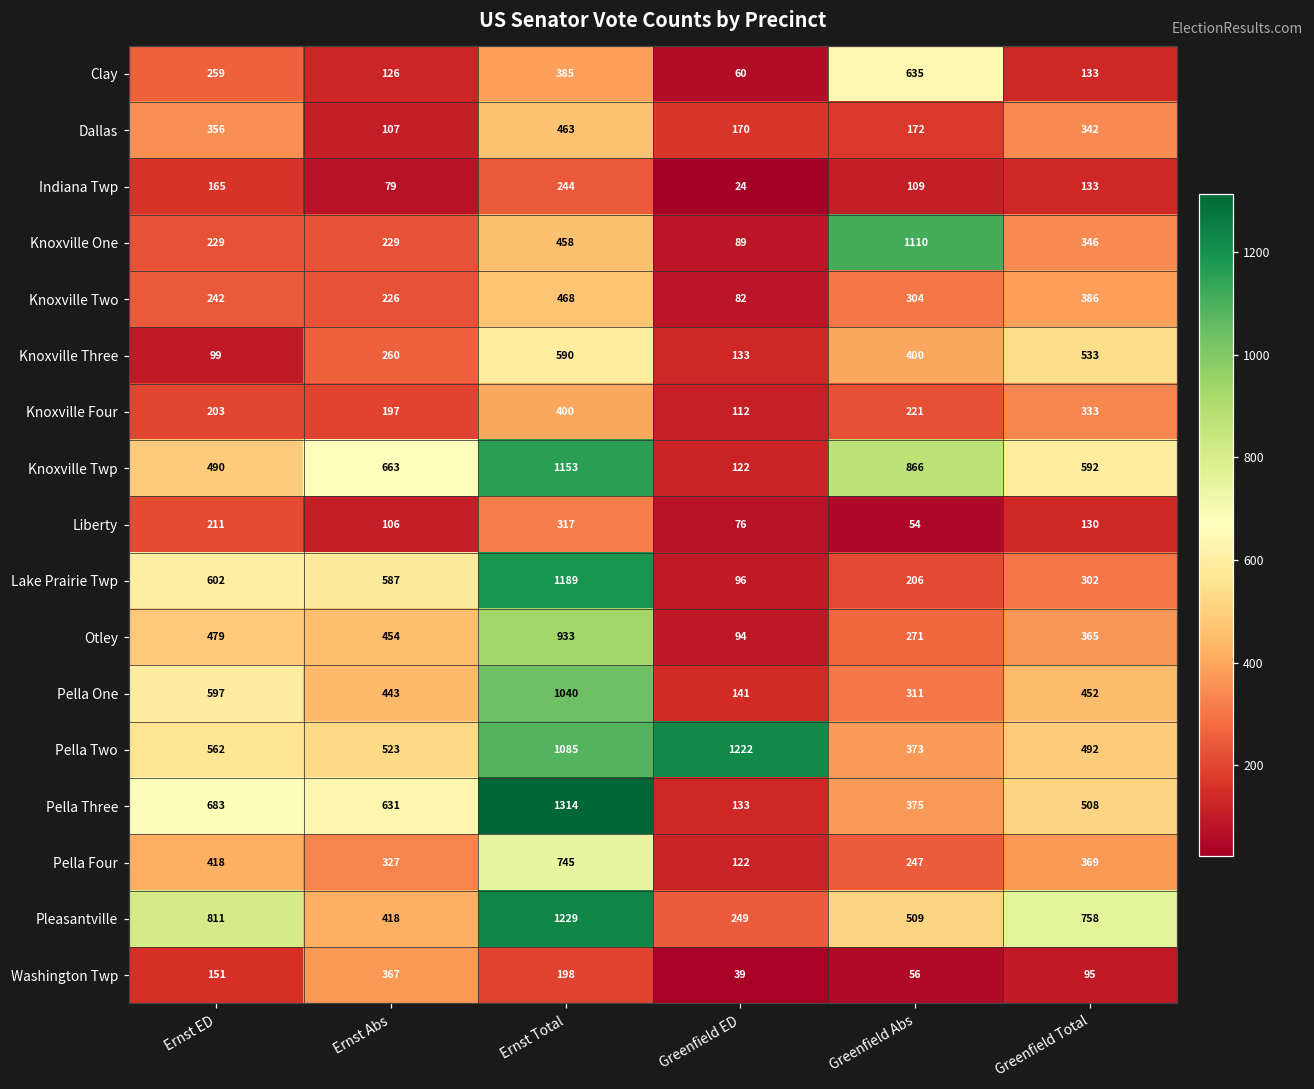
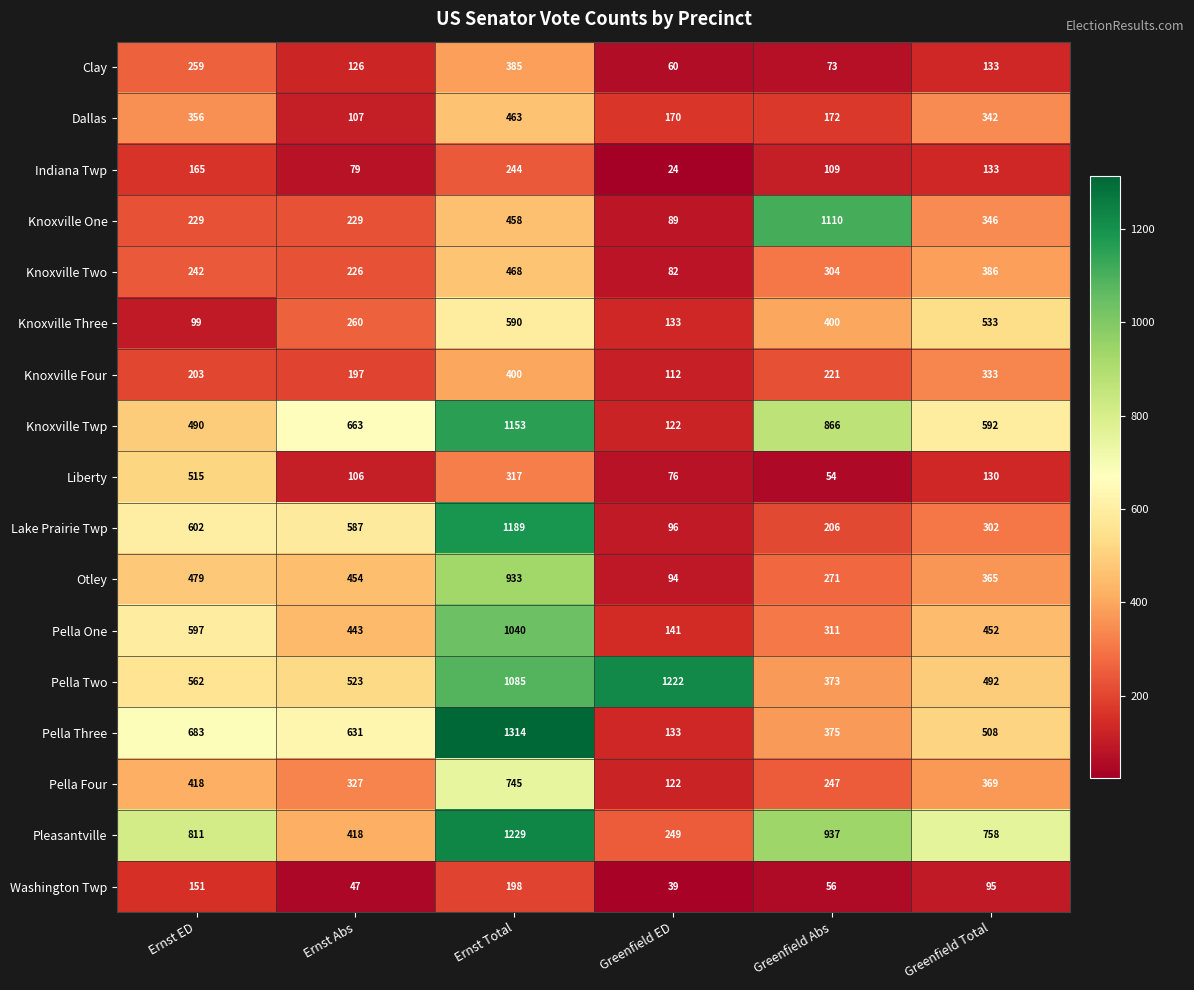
  {
    "Clay": {
      "Ernst ED": 259,
      "Ernst Abs": 126,
      "Ernst Total": 385,
      "Greenfield ED": 60,
-     "Greenfield Abs": 635,
+     "Greenfield Abs": 73,
      "Greenfield Total": 133
    },
    "Dallas": {
      "Ernst ED": 356,
      "Ernst Abs": 107,
      "Ernst Total": 463,
      "Greenfield ED": 170,
      "Greenfield Abs": 172,
      "Greenfield Total": 342
    },
    "Indiana Twp": {
      "Ernst ED": 165,
      "Ernst Abs": 79,
      "Ernst Total": 244,
      "Greenfield ED": 24,
      "Greenfield Abs": 109,
      "Greenfield Total": 133
    },
    "Knoxville One": {
      "Ernst ED": 229,
      "Ernst Abs": 229,
      "Ernst Total": 458,
      "Greenfield ED": 89,
      "Greenfield Abs": 1110,
      "Greenfield Total": 346
    },
    "Knoxville Two": {
      "Ernst ED": 242,
      "Ernst Abs": 226,
      "Ernst Total": 468,
      "Greenfield ED": 82,
      "Greenfield Abs": 304,
      "Greenfield Total": 386
    },
    "Knoxville Three": {
      "Ernst ED": 99,
      "Ernst Abs": 260,
      "Ernst Total": 590,
      "Greenfield ED": 133,
      "Greenfield Abs": 400,
      "Greenfield Total": 533
    },
    "Knoxville Four": {
      "Ernst ED": 203,
      "Ernst Abs": 197,
      "Ernst Total": 400,
      "Greenfield ED": 112,
      "Greenfield Abs": 221,
      "Greenfield Total": 333
    },
    "Knoxville Twp": {
      "Ernst ED": 490,
      "Ernst Abs": 663,
      "Ernst Total": 1153,
      "Greenfield ED": 122,
      "Greenfield Abs": 866,
      "Greenfield Total": 592
    },
    "Liberty": {
-     "Ernst ED": 211,
+     "Ernst ED": 515,
      "Ernst Abs": 106,
      "Ernst Total": 317,
      "Greenfield ED": 76,
      "Greenfield Abs": 54,
      "Greenfield Total": 130
    },
    "Lake Prairie Twp": {
      "Ernst ED": 602,
      "Ernst Abs": 587,
      "Ernst Total": 1189,
      "Greenfield ED": 96,
      "Greenfield Abs": 206,
      "Greenfield Total": 302
    },
    "Otley": {
      "Ernst ED": 479,
      "Ernst Abs": 454,
      "Ernst Total": 933,
      "Greenfield ED": 94,
      "Greenfield Abs": 271,
      "Greenfield Total": 365
    },
    "Pella One": {
      "Ernst ED": 597,
      "Ernst Abs": 443,
      "Ernst Total": 1040,
      "Greenfield ED": 141,
      "Greenfield Abs": 311,
      "Greenfield Total": 452
    },
    "Pella Two": {
      "Ernst ED": 562,
      "Ernst Abs": 523,
      "Ernst Total": 1085,
      "Greenfield ED": 1222,
      "Greenfield Abs": 373,
      "Greenfield Total": 492
    },
    "Pella Three": {
      "Ernst ED": 683,
      "Ernst Abs": 631,
      "Ernst Total": 1314,
      "Greenfield ED": 133,
      "Greenfield Abs": 375,
      "Greenfield Total": 508
    },
    "Pella Four": {
      "Ernst ED": 418,
      "Ernst Abs": 327,
      "Ernst Total": 745,
      "Greenfield ED": 122,
      "Greenfield Abs": 247,
      "Greenfield Total": 369
    },
    "Pleasantville": {
      "Ernst ED": 811,
      "Ernst Abs": 418,
      "Ernst Total": 1229,
      "Greenfield ED": 249,
-     "Greenfield Abs": 509,
+     "Greenfield Abs": 937,
      "Greenfield Total": 758
    },
    "Washington Twp": {
      "Ernst ED": 151,
-     "Ernst Abs": 367,
+     "Ernst Abs": 47,
      "Ernst Total": 198,
      "Greenfield ED": 39,
      "Greenfield Abs": 56,
      "Greenfield Total": 95
    }
  }
